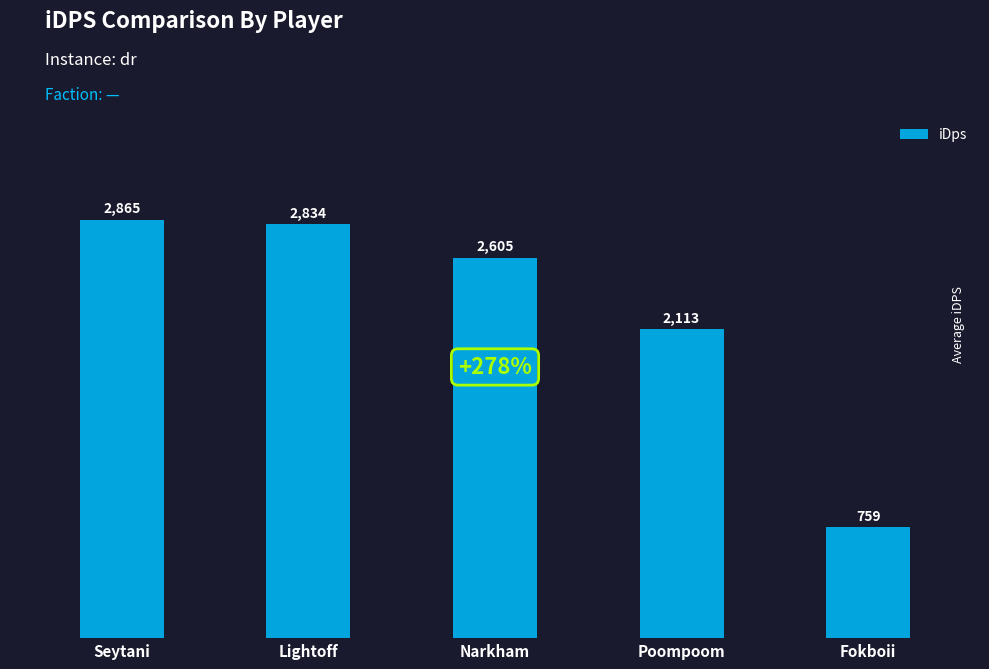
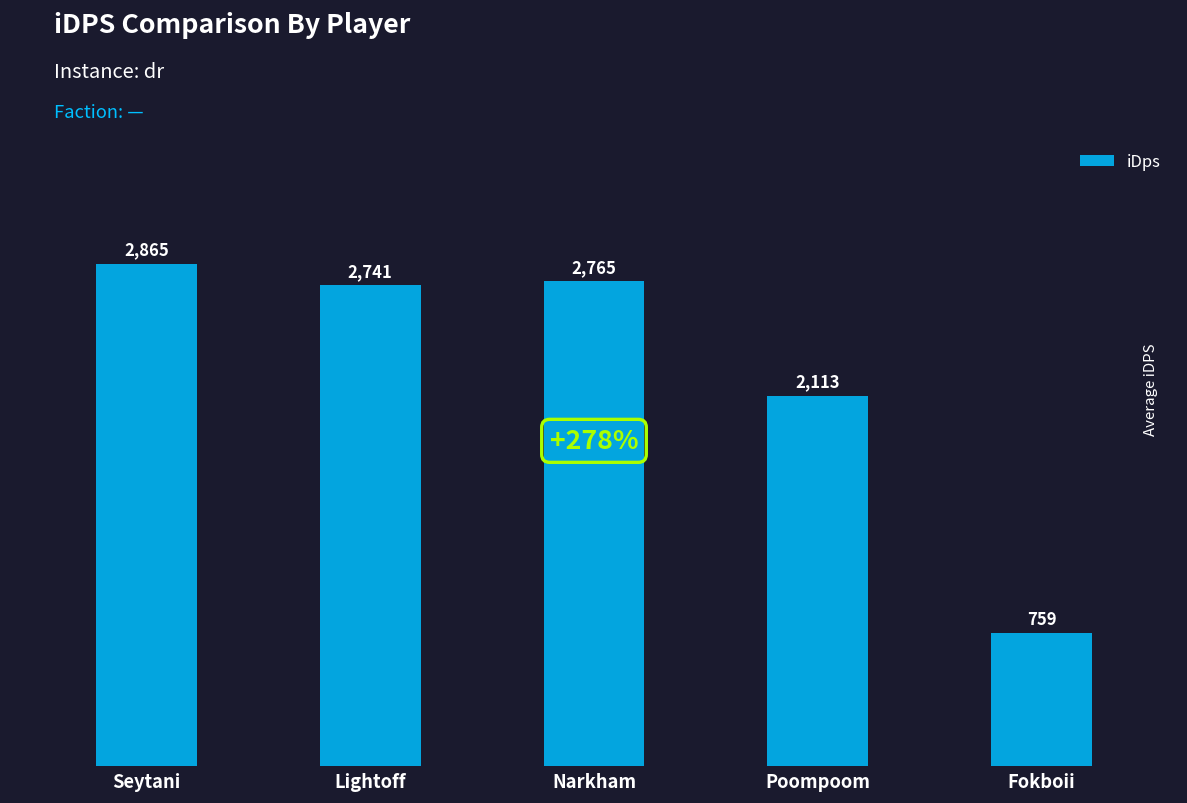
  {
    "Seytani": "2,865",
-   "Lightoff": "2,834",
-   "Narkham": "2,605",
+   "Lightoff": "2,741",
+   "Narkham": "2,765",
    "Poompoom": "2,113",
    "Fokboii": "759"
  }
